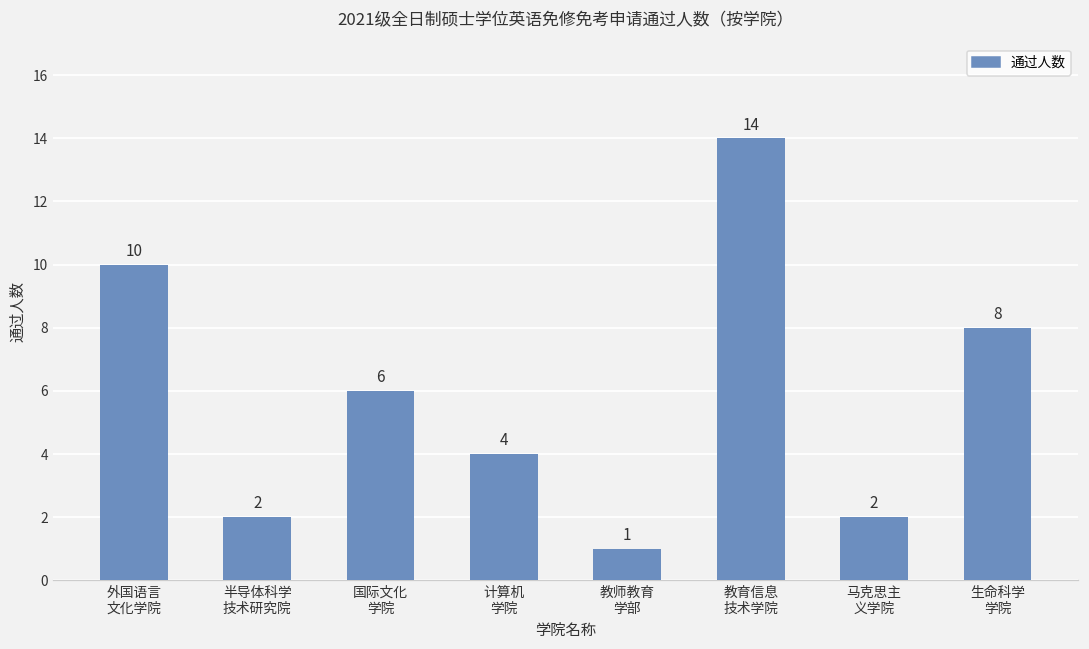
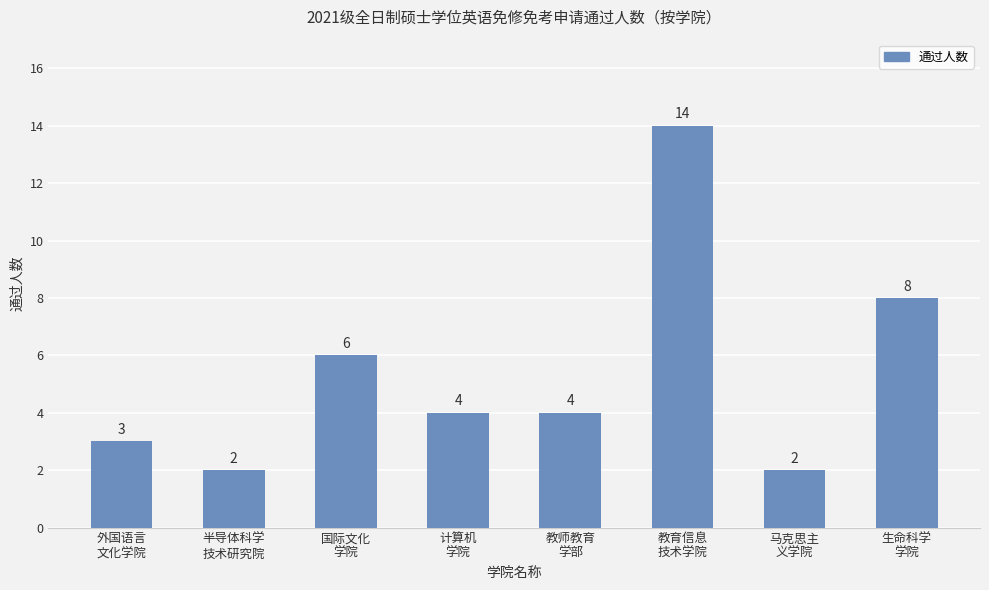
  {
-   "外国语言 文化学院": 10,
+   "外国语言 文化学院": 3,
    "半导体科学 技术研究院": 2,
    "国际文化 学院": 6,
    "计算机 学院": 4,
-   "教师教育 学部": 1,
+   "教师教育 学部": 4,
    "教育信息 技术学院": 14,
    "马克思主 义学院": 2,
    "生命科学 学院": 8
  }
